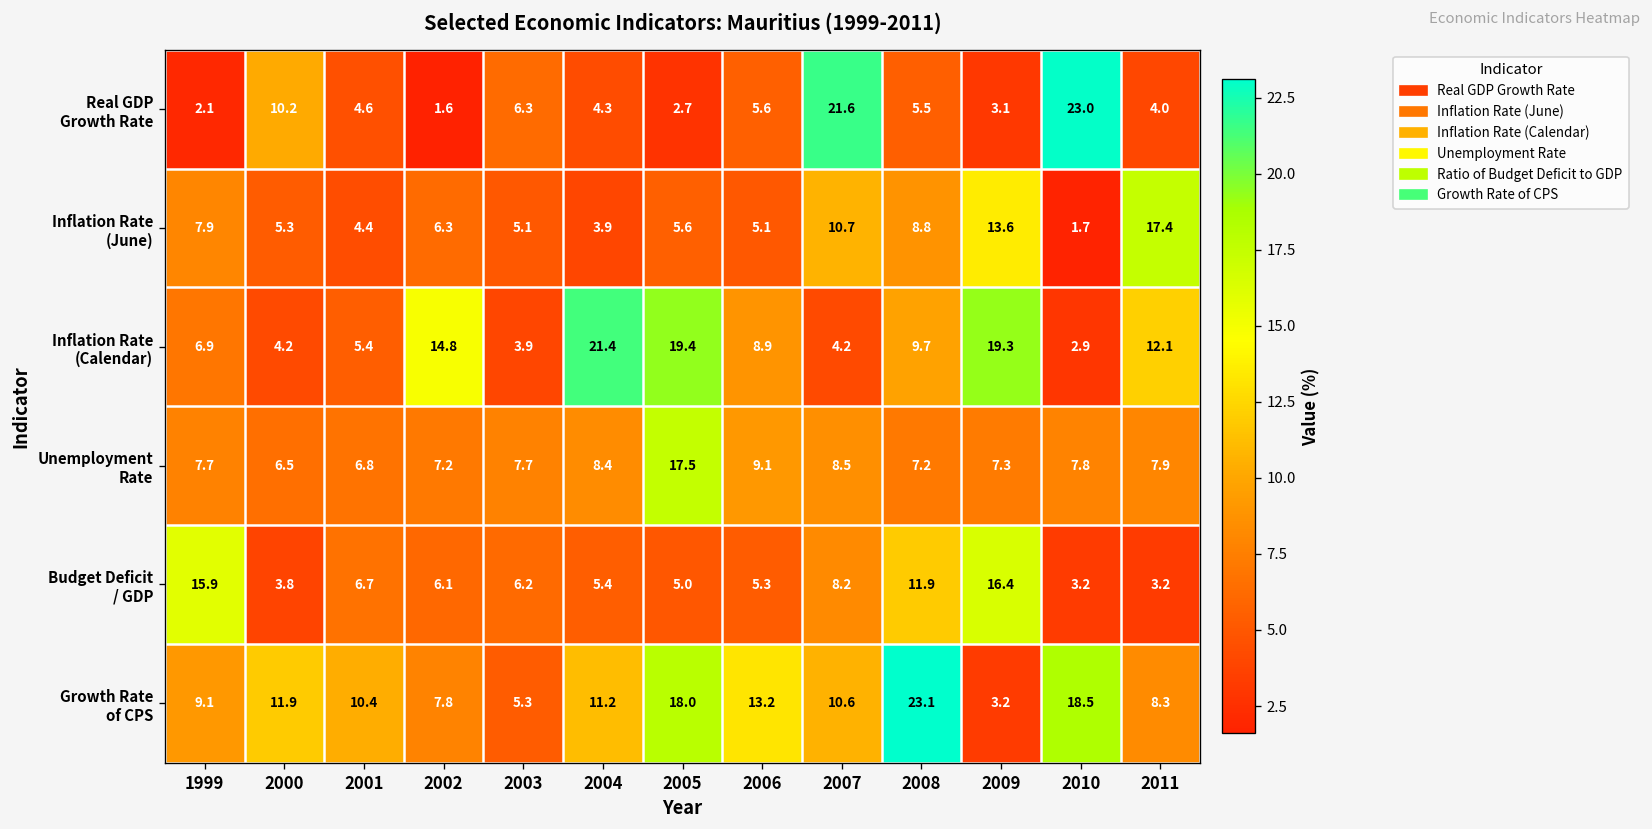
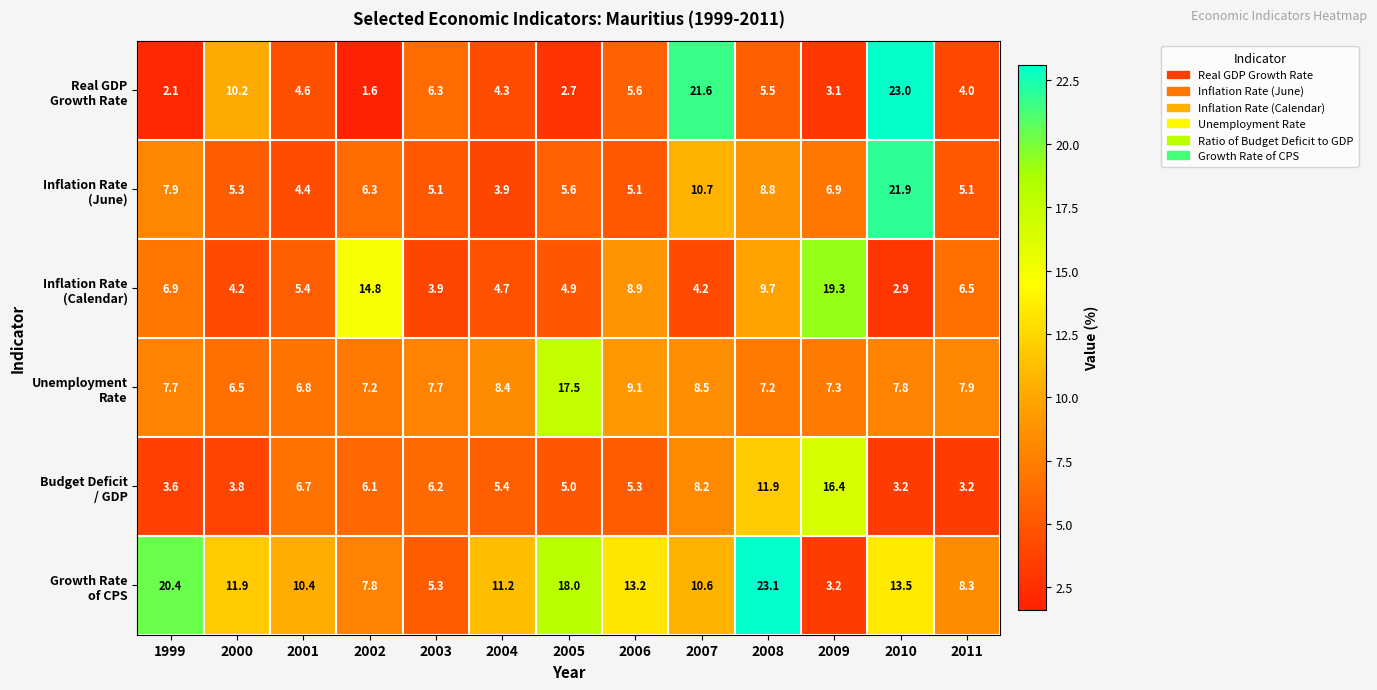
  {
    "Real GDP Growth Rate": {
      "1999": 2.1,
      "2000": 10.2,
      "2001": 4.6,
      "2002": 1.6,
      "2003": 6.3,
      "2004": 4.3,
      "2005": 2.7,
      "2006": 5.6,
      "2007": 21.6,
      "2008": 5.5,
      "2009": 3.1,
      "2010": 23.0,
      "2011": 4.0
    },
    "Inflation Rate (June)": {
      "1999": 7.9,
      "2000": 5.3,
      "2001": 4.4,
      "2002": 6.3,
      "2003": 5.1,
      "2004": 3.9,
      "2005": 5.6,
      "2006": 5.1,
      "2007": 10.7,
      "2008": 8.8,
-     "2009": 13.6,
-     "2010": 1.7,
-     "2011": 17.4
+     "2009": 6.9,
+     "2010": 21.9,
+     "2011": 5.1
    },
    "Inflation Rate (Calendar)": {
      "1999": 6.9,
      "2000": 4.2,
      "2001": 5.4,
      "2002": 14.8,
      "2003": 3.9,
-     "2004": 21.4,
-     "2005": 19.4,
+     "2004": 4.7,
+     "2005": 4.9,
      "2006": 8.9,
      "2007": 4.2,
      "2008": 9.7,
      "2009": 19.3,
      "2010": 2.9,
-     "2011": 12.1
+     "2011": 6.5
    },
    "Unemployment Rate": {
      "1999": 7.7,
      "2000": 6.5,
      "2001": 6.8,
      "2002": 7.2,
      "2003": 7.7,
      "2004": 8.4,
      "2005": 17.5,
      "2006": 9.1,
      "2007": 8.5,
      "2008": 7.2,
      "2009": 7.3,
      "2010": 7.8,
      "2011": 7.9
    },
    "Budget Deficit / GDP": {
-     "1999": 15.9,
+     "1999": 3.6,
      "2000": 3.8,
      "2001": 6.7,
      "2002": 6.1,
      "2003": 6.2,
      "2004": 5.4,
      "2005": 5.0,
      "2006": 5.3,
      "2007": 8.2,
      "2008": 11.9,
      "2009": 16.4,
      "2010": 3.2,
      "2011": 3.2
    },
    "Growth Rate of CPS": {
-     "1999": 9.1,
+     "1999": 20.4,
      "2000": 11.9,
      "2001": 10.4,
      "2002": 7.8,
      "2003": 5.3,
      "2004": 11.2,
      "2005": 18.0,
      "2006": 13.2,
      "2007": 10.6,
      "2008": 23.1,
      "2009": 3.2,
-     "2010": 18.5,
+     "2010": 13.5,
      "2011": 8.3
    }
  }
